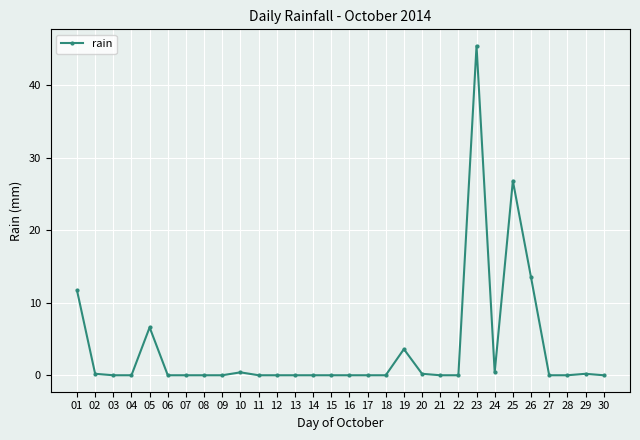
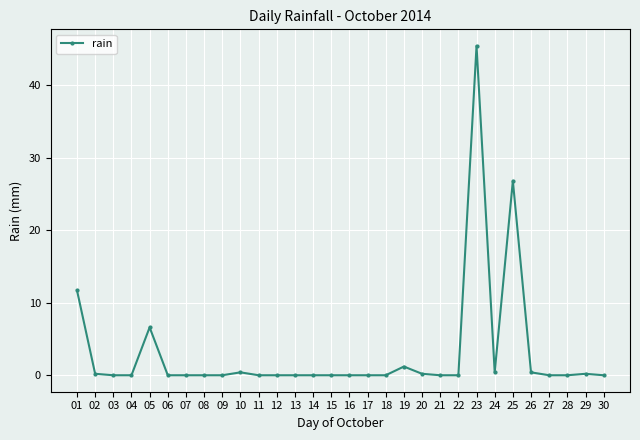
  {
    "01": 12,
    "02": 0,
    "03": 0,
    "04": 0,
    "05": 7,
    "06": 0,
    "07": 0,
    "08": 0,
    "09": 0,
    "10": 0,
    "11": 0,
    "12": 0,
    "13": 0,
    "14": 0,
    "15": 0,
    "16": 0,
    "17": 0,
    "18": 0,
-   "19": 4,
+   "19": 1,
    "20": 0,
    "21": 0,
    "22": 0,
    "23": 45,
    "24": 0,
    "25": 27,
-   "26": 14,
+   "26": 0,
    "27": 0,
    "28": 0,
    "29": 0,
    "30": 0
  }
